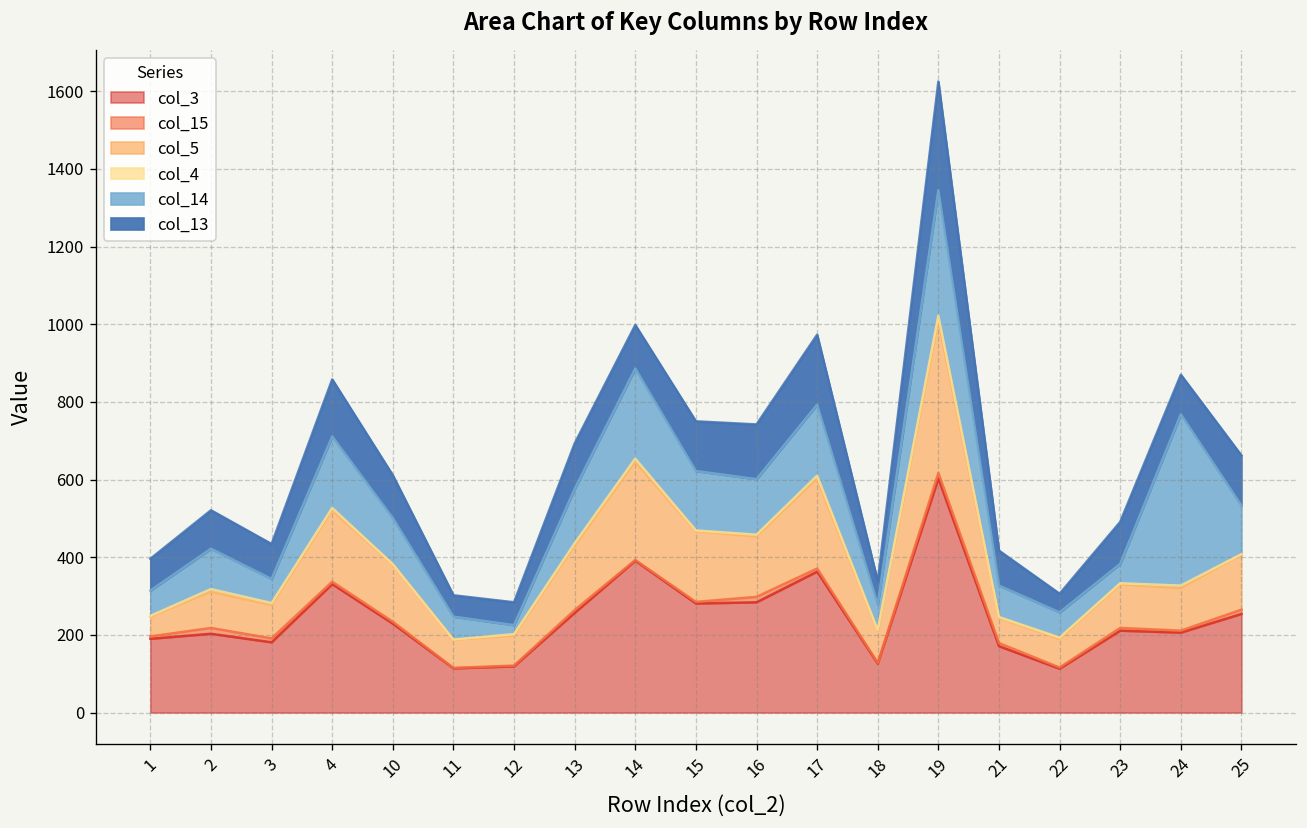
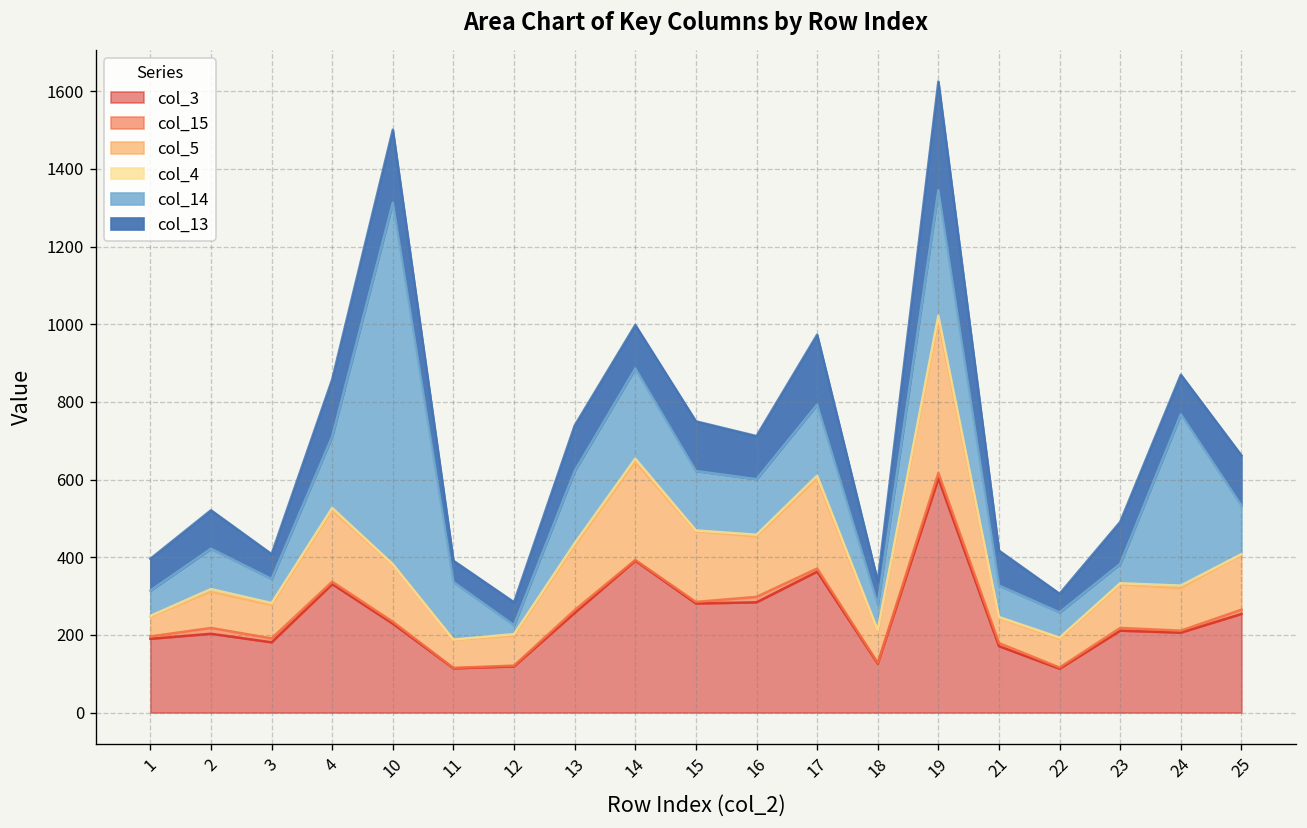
  {
    "col_4": {
      "14": 10,
      "19": 10
    },
    "col_14": {
      "1": 70,
      "2": 100,
      "3": 60,
      "4": 180,
-     "10": 120,
-     "11": 60,
+     "10": 930,
+     "11": 150,
      "12": 20,
-     "13": 140,
+     "13": 190,
      "14": 230,
      "15": 150,
      "16": 140,
      "17": 180,
      "18": 70,
      "19": 320,
      "21": 80,
      "22": 70,
      "23": 50,
      "24": 440,
      "25": 130
    },
    "col_13": {
      "1": 80,
      "2": 100,
-     "3": 90,
+     "3": 60,
      "4": 150,
-     "10": 110,
+     "10": 190,
      "11": 60,
      "12": 60,
      "13": 120,
      "14": 110,
      "15": 130,
-     "16": 140,
+     "16": 110,
      "17": 180,
      "18": 60,
      "19": 280,
      "21": 90,
      "22": 50,
      "23": 110,
      "24": 100,
      "25": 130
    }
  }
